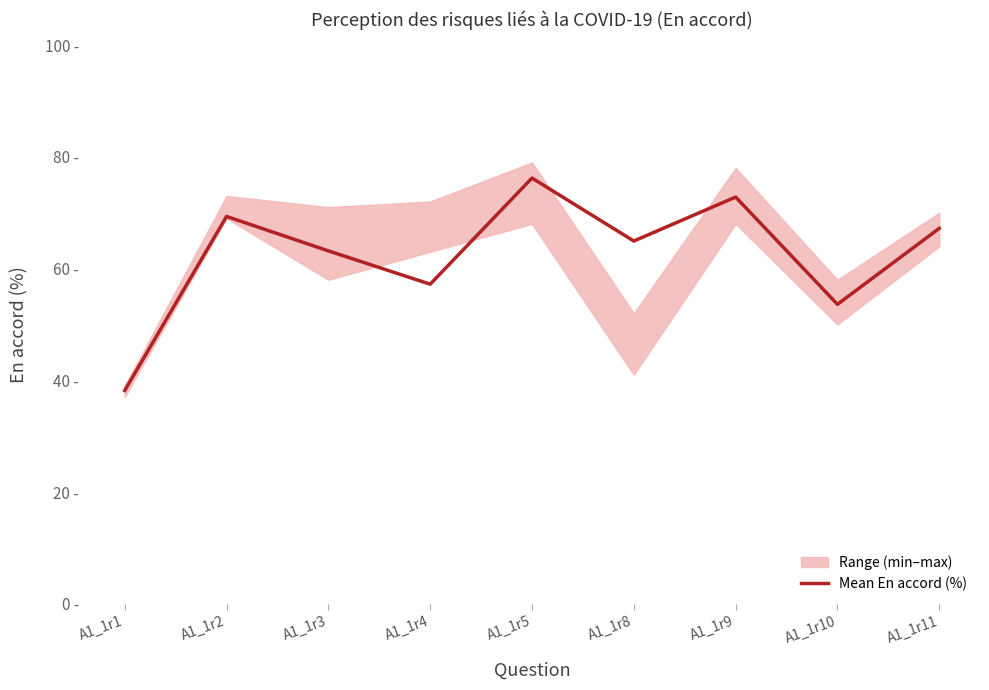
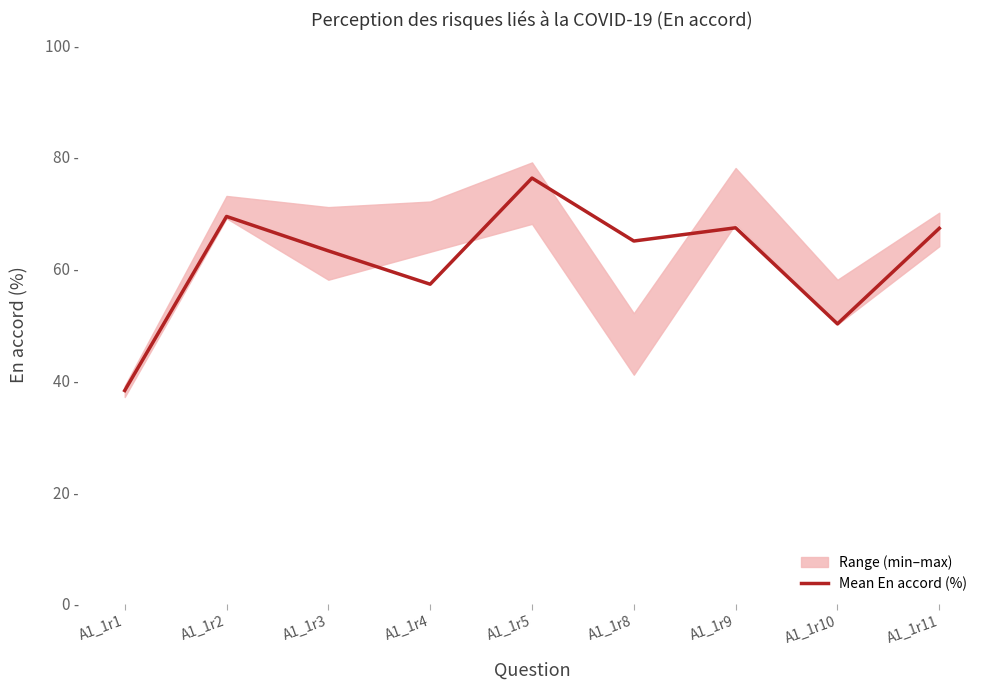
  {
    "Mean En accord (%)": {
      "A1_1r1": "38 -",
      "A1_1r2": "69 -",
      "A1_1r3": "63 -",
      "A1_1r4": "57 -",
      "A1_1r5": "76 -",
      "A1_1r8": "65 -",
-     "A1_1r9": "73 -",
-     "A1_1r10": "54 -",
+     "A1_1r9": "67 -",
+     "A1_1r10": "50 -",
      "A1_1r11": "67 -"
    }
  }
